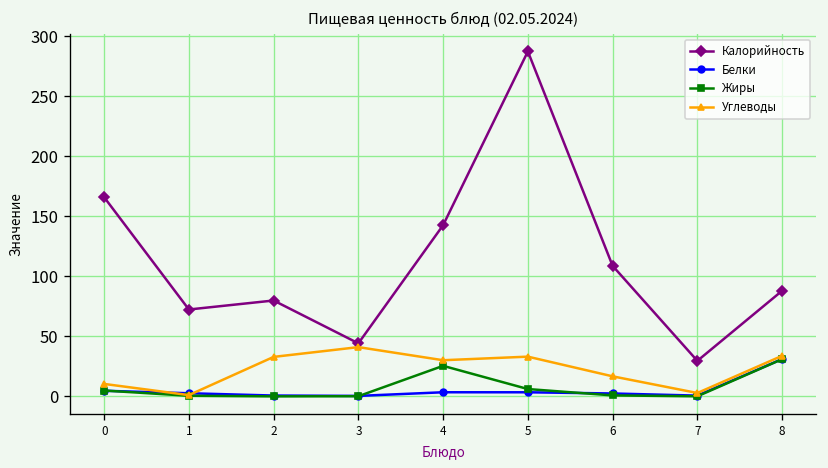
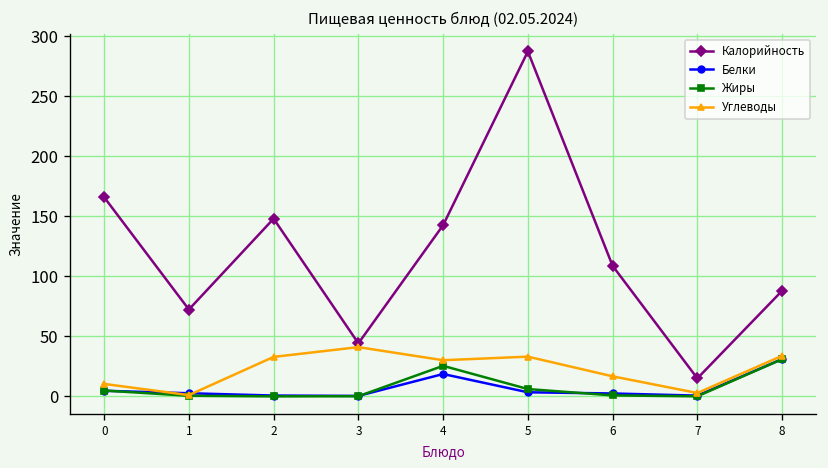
  {
    "Калорийность": {
      "0": 170,
      "1": 70,
-     "2": 80,
+     "2": 150,
      "3": 40,
      "4": 140,
      "5": 290,
      "6": 110,
-     "7": 30,
+     "7": 20,
      "8": 90
    },
    "Белки": {
-     "4": 0,
+     "4": 20,
      "5": 0
    },
    "Жиры": {
      "4": 30,
      "5": 10
    },
    "Углеводы": {
      "0": 10,
      "2": 30,
      "3": 40,
      "4": 30,
      "5": 30,
      "6": 20,
      "8": 30
    }
  }
